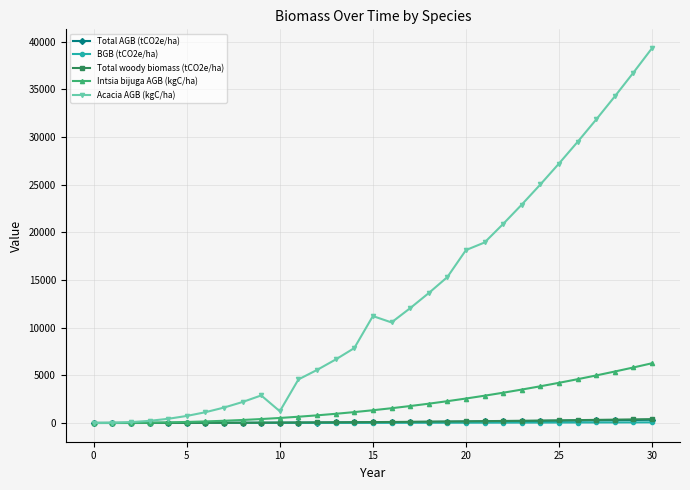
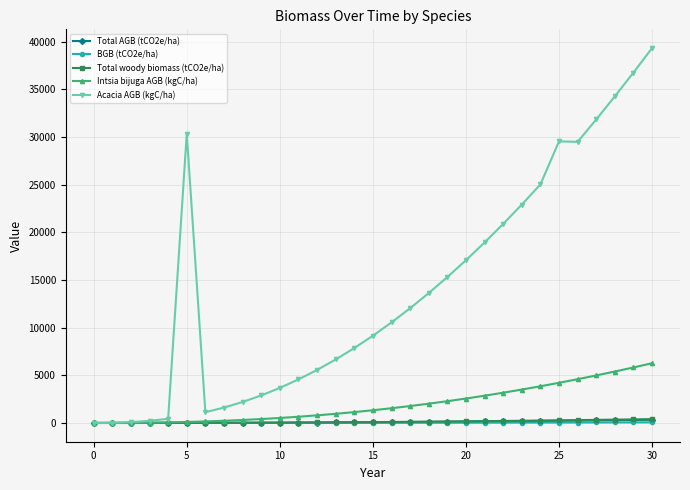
  {
    "Acacia AGB (kgC/ha)": {
-     "5": 1000,
-     "10": 1000,
-     "15": 11000,
-     "20": 18000,
-     "25": 27000,
+     "5": 30000,
+     "10": 4000,
+     "15": 9000,
+     "20": 17000,
+     "25": 30000,
      "30": 39000
    }
  }
